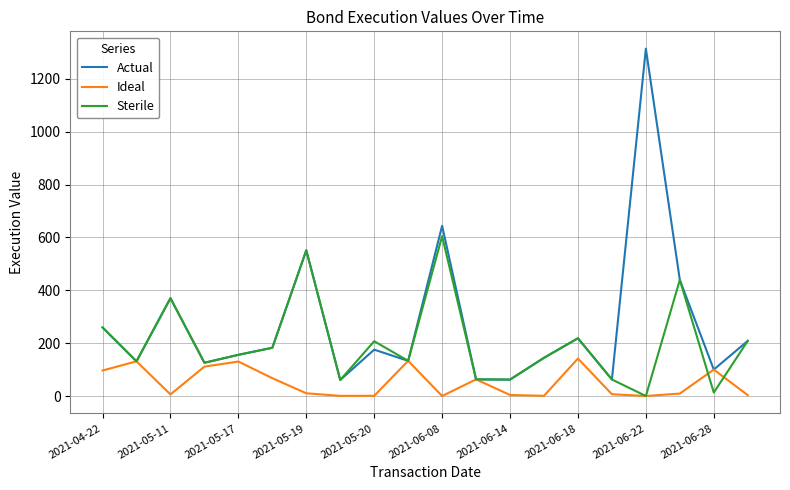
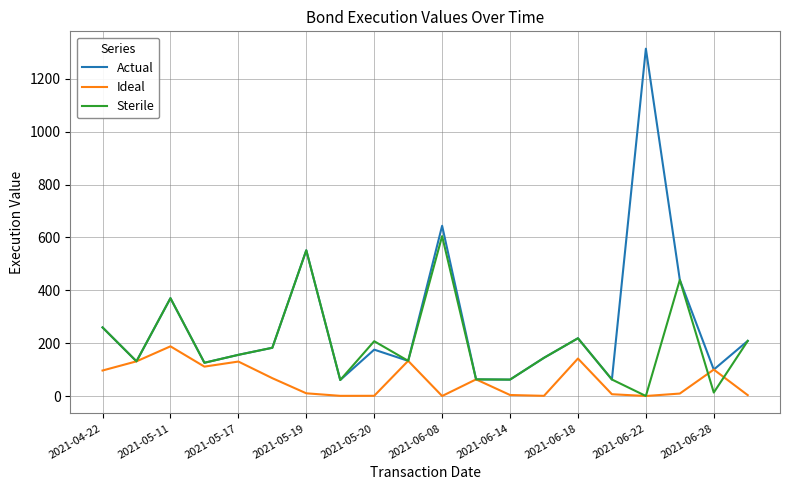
  {
    "Actual": {
      "2021-05-20": 180,
      "2021-06-08": 640,
      "2021-06-22": 1310
    },
    "Ideal": {
-     "2021-05-11": 10,
+     "2021-05-11": 190,
      "2021-05-17": 130,
      "2021-05-20": 0,
      "2021-06-08": 0
    },
    "Sterile": {
      "2021-05-20": 210,
      "2021-06-08": 610
    }
  }
